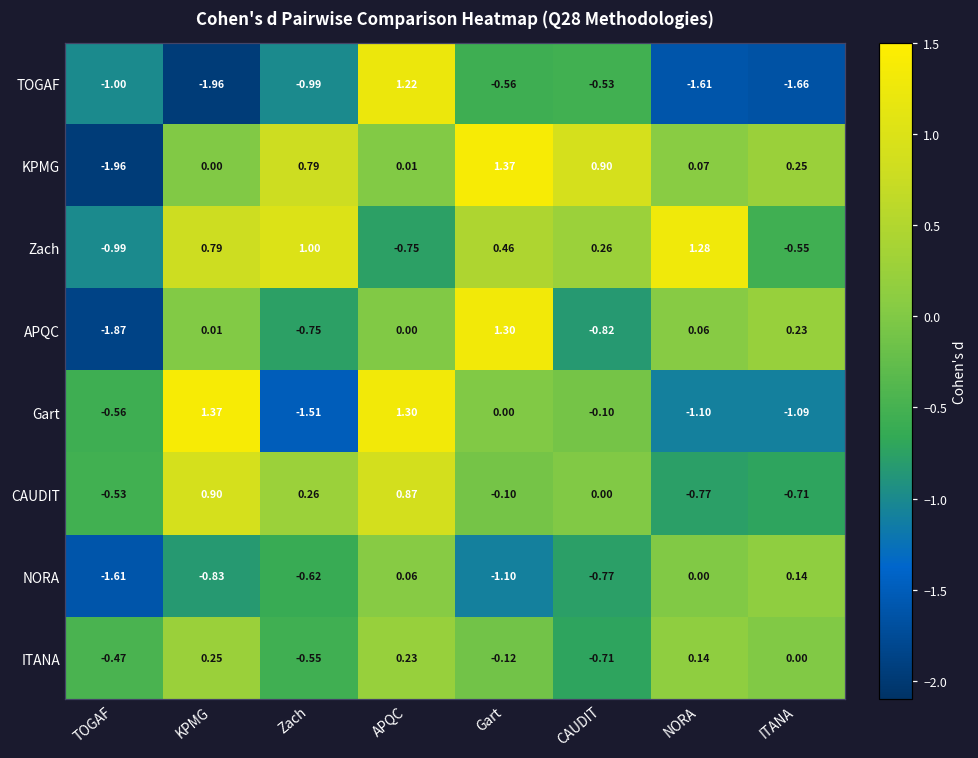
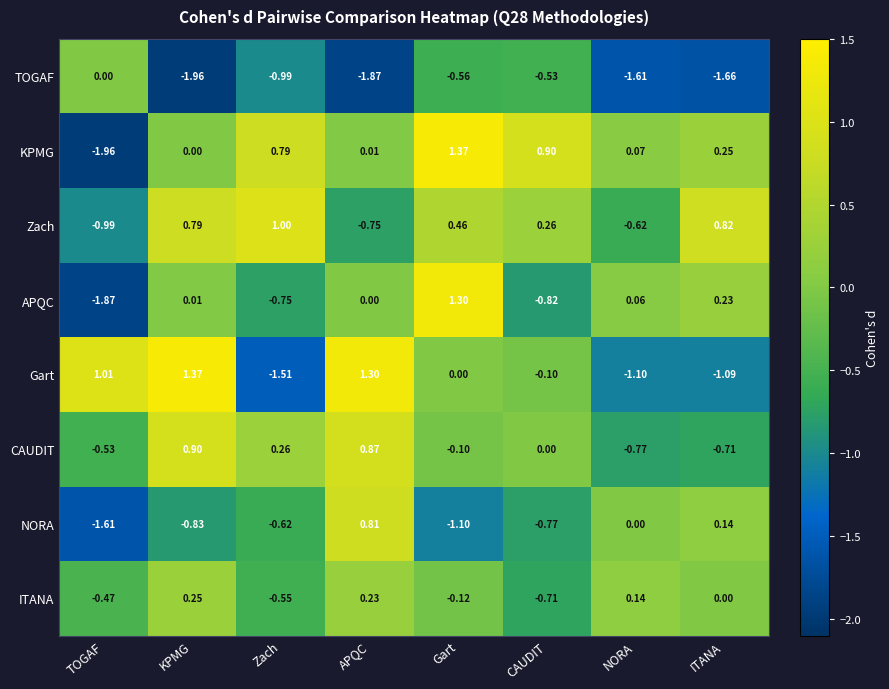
  {
    "TOGAF": {
-     "TOGAF": -1.00,
+     "TOGAF": 0.00,
      "KPMG": -1.96,
      "Zach": -0.99,
-     "APQC": 1.22,
+     "APQC": -1.87,
      "Gart": -0.56,
      "CAUDIT": -0.53,
      "NORA": -1.61,
      "ITANA": -1.66
    },
    "KPMG": {
      "TOGAF": -1.96,
      "KPMG": 0.00,
      "Zach": 0.79,
      "APQC": 0.01,
      "Gart": 1.37,
      "CAUDIT": 0.90,
      "NORA": 0.07,
      "ITANA": 0.25
    },
    "Zach": {
      "TOGAF": -0.99,
      "KPMG": 0.79,
      "Zach": 1.00,
      "APQC": -0.75,
      "Gart": 0.46,
      "CAUDIT": 0.26,
-     "NORA": 1.28,
-     "ITANA": -0.55
+     "NORA": -0.62,
+     "ITANA": 0.82
    },
    "APQC": {
      "TOGAF": -1.87,
      "KPMG": 0.01,
      "Zach": -0.75,
      "APQC": 0.00,
      "Gart": 1.30,
      "CAUDIT": -0.82,
      "NORA": 0.06,
      "ITANA": 0.23
    },
    "Gart": {
-     "TOGAF": -0.56,
+     "TOGAF": 1.01,
      "KPMG": 1.37,
      "Zach": -1.51,
      "APQC": 1.30,
      "Gart": 0.00,
      "CAUDIT": -0.10,
      "NORA": -1.10,
      "ITANA": -1.09
    },
    "CAUDIT": {
      "TOGAF": -0.53,
      "KPMG": 0.90,
      "Zach": 0.26,
      "APQC": 0.87,
      "Gart": -0.10,
      "CAUDIT": 0.00,
      "NORA": -0.77,
      "ITANA": -0.71
    },
    "NORA": {
      "TOGAF": -1.61,
      "KPMG": -0.83,
      "Zach": -0.62,
-     "APQC": 0.06,
+     "APQC": 0.81,
      "Gart": -1.10,
      "CAUDIT": -0.77,
      "NORA": 0.00,
      "ITANA": 0.14
    },
    "ITANA": {
      "TOGAF": -0.47,
      "KPMG": 0.25,
      "Zach": -0.55,
      "APQC": 0.23,
      "Gart": -0.12,
      "CAUDIT": -0.71,
      "NORA": 0.14,
      "ITANA": 0.00
    }
  }
